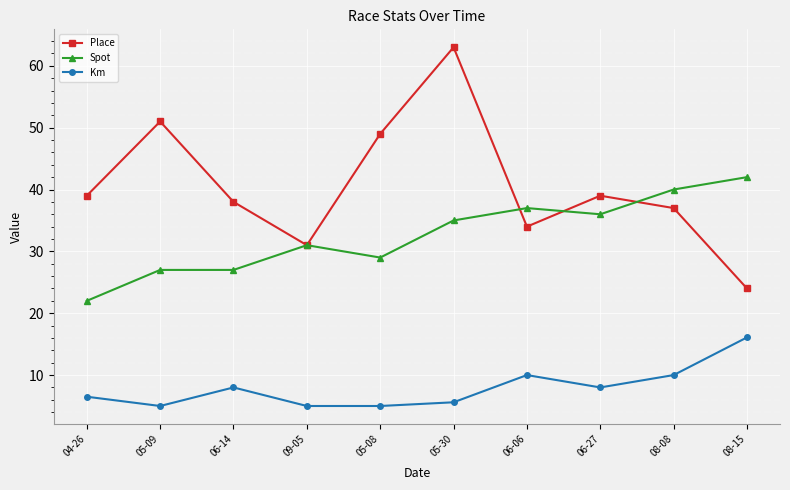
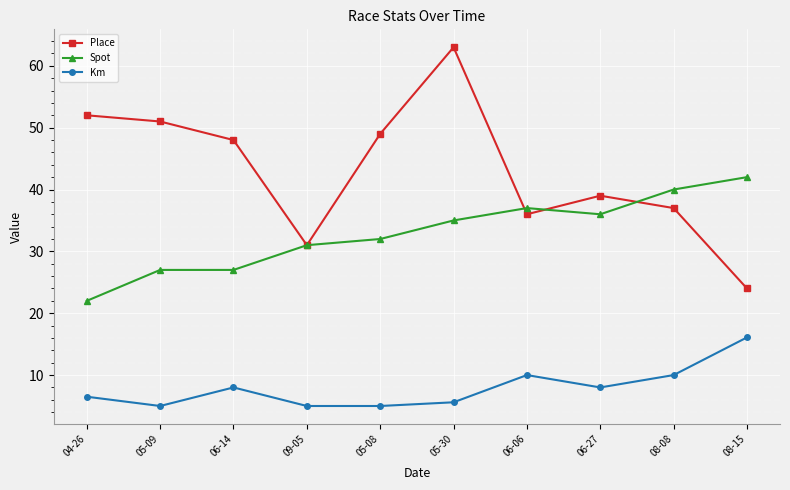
  {
    "Place": {
-     "04-26": 39,
+     "04-26": 52,
      "05-09": 51,
-     "06-14": 38,
+     "06-14": 48,
      "05-08": 49,
      "05-30": 63,
-     "06-06": 34,
+     "06-06": 36,
      "06-27": 39,
      "08-08": 37,
      "08-15": 24
    },
    "Spot": {
      "04-26": 22,
      "05-09": 27,
      "06-14": 27,
-     "05-08": 29,
+     "05-08": 32,
      "05-30": 35,
      "06-06": 37,
      "06-27": 36,
      "08-08": 40,
      "08-15": 42
    },
    "Km": {
      "04-26": 7,
      "05-09": 5,
      "06-14": 8,
      "09-05": 5,
      "05-08": 5,
      "05-30": 6,
      "06-06": 10,
      "06-27": 8,
      "08-08": 10,
      "08-15": 16
    }
  }
